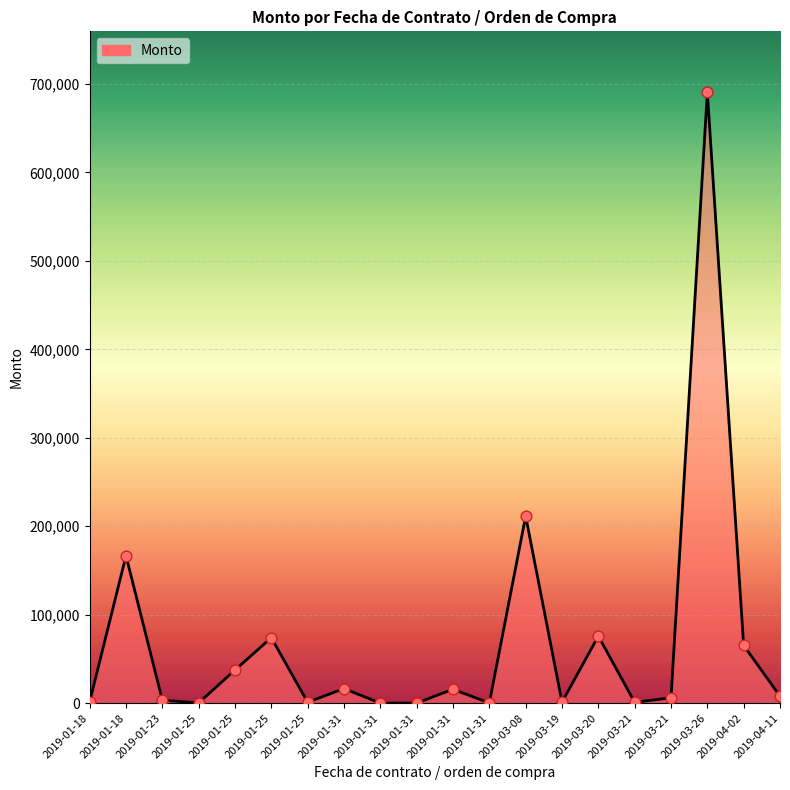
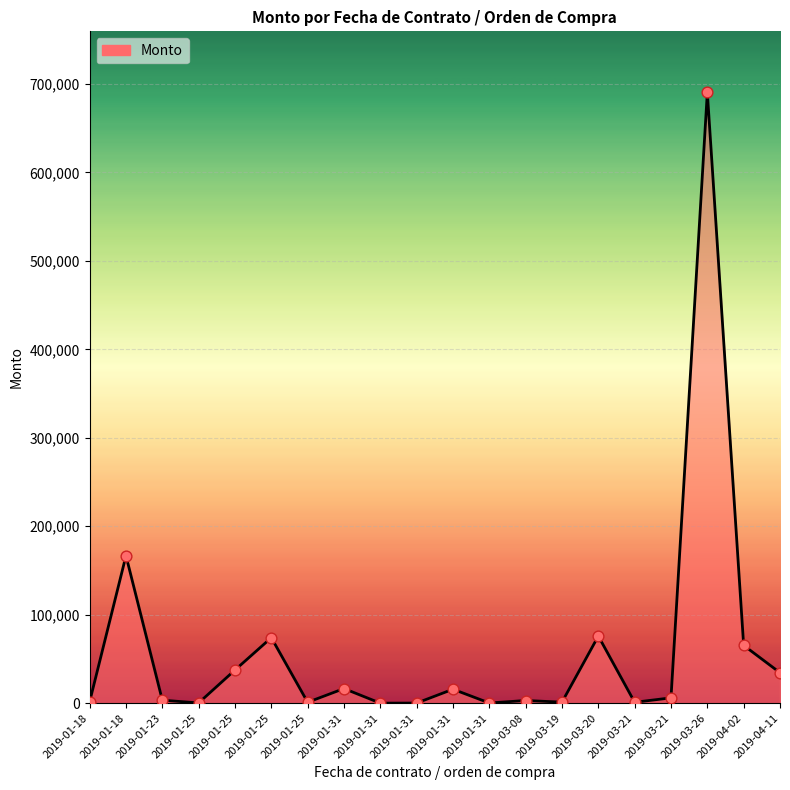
  {
    "2019-01-23": "0",
-   "2019-03-08": "210,000",
+   "2019-03-08": "0",
    "2019-03-19": "0",
    "2019-03-20": "80,000",
    "2019-03-26": "690,000",
    "2019-04-02": "70,000",
-   "2019-04-11": "10,000"
+   "2019-04-11": "30,000"
  }
